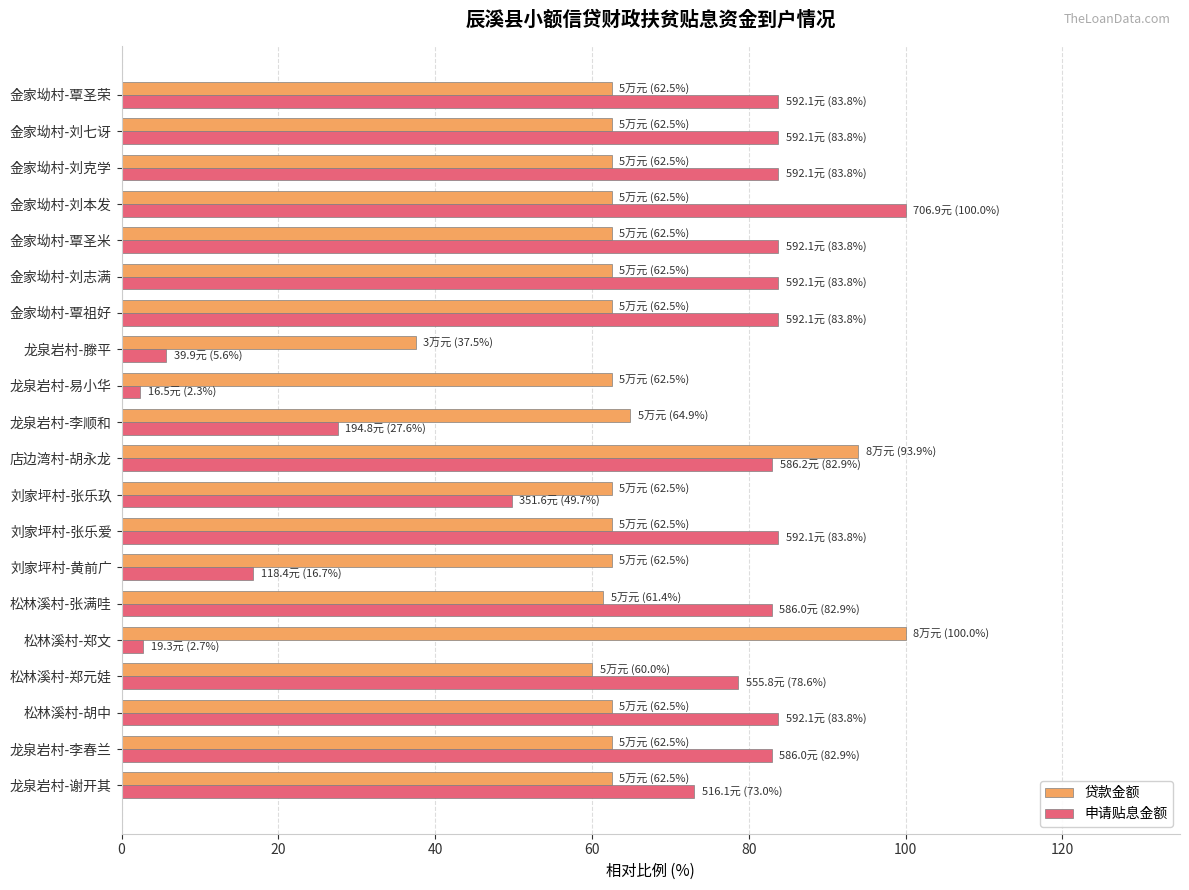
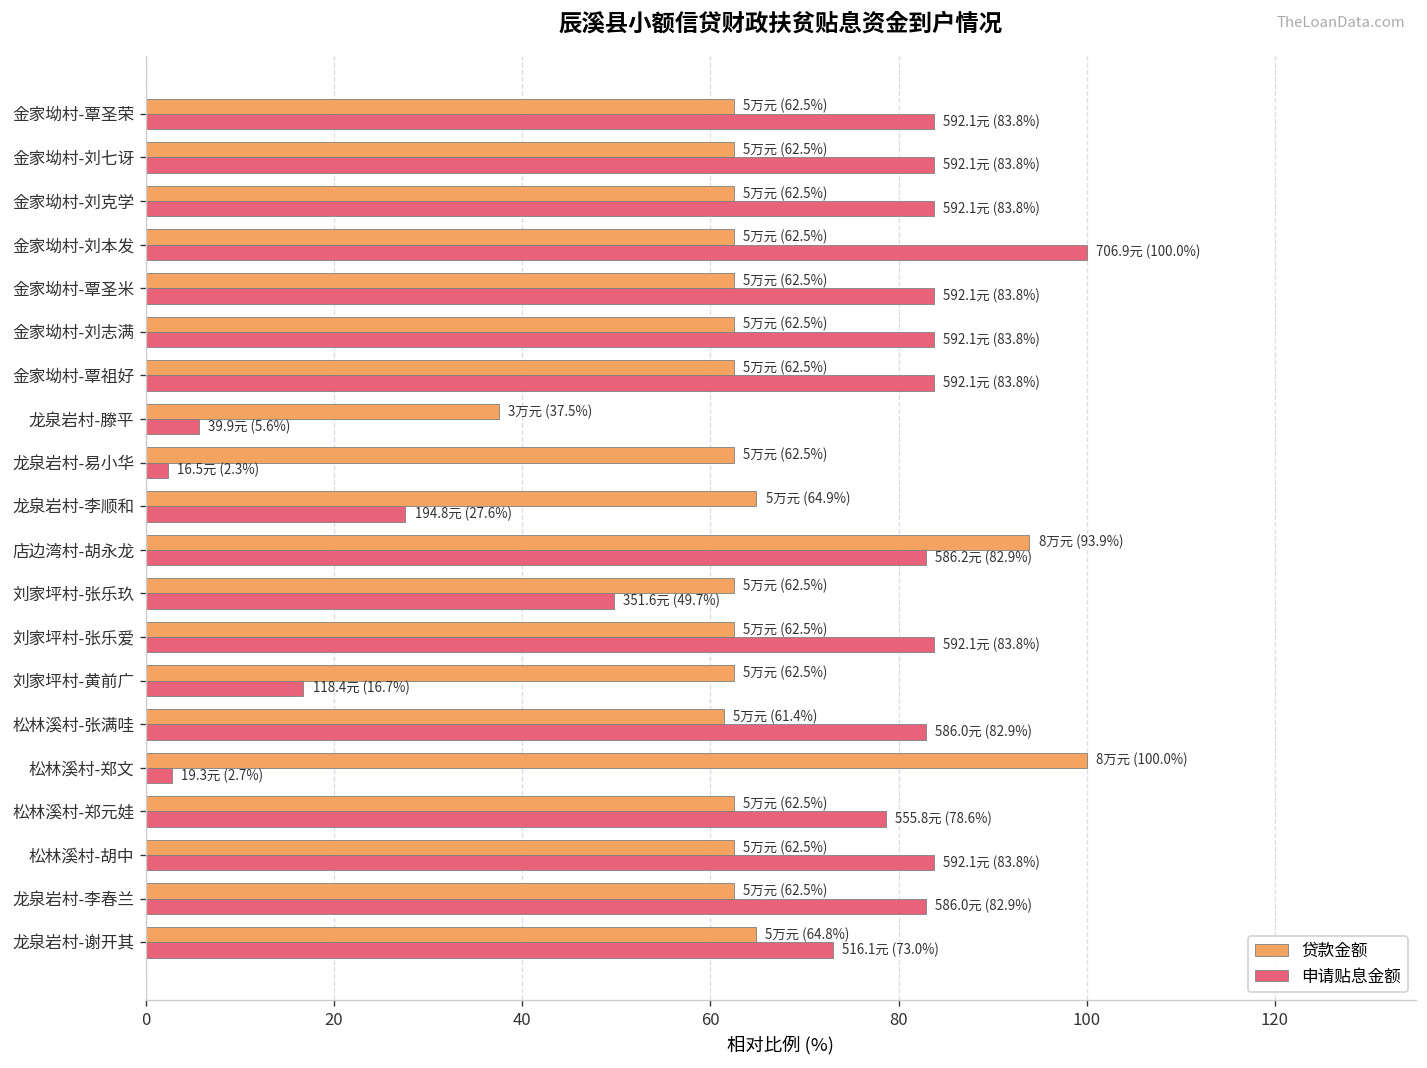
  {
    "贷款金额": {
      "金家坳村-覃圣荣": "(62.5%)",
      "金家坳村-刘七讶": "(62.5%)",
      "金家坳村-刘克学": "(62.5%)",
      "金家坳村-刘本发": "(62.5%)",
      "金家坳村-覃圣米": "(62.5%)",
      "金家坳村-刘志满": "(62.5%)",
      "金家坳村-覃祖好": "(62.5%)",
      "龙泉岩村-滕平": "(37.5%)",
      "龙泉岩村-易小华": "(62.5%)",
      "龙泉岩村-李顺和": "(64.9%)",
      "店边湾村-胡永龙": "(93.9%)",
      "刘家坪村-张乐玖": "(62.5%)",
      "刘家坪村-张乐爱": "(62.5%)",
      "刘家坪村-黄前广": "(62.5%)",
      "松林溪村-张满哇": "(61.4%)",
      "松林溪村-郑文": "(100.0%)",
-     "松林溪村-郑元娃": "(60.0%)",
+     "松林溪村-郑元娃": "(62.5%)",
      "松林溪村-胡中": "(62.5%)",
      "龙泉岩村-李春兰": "(62.5%)",
-     "龙泉岩村-谢开其": "(62.5%)"
+     "龙泉岩村-谢开其": "(64.8%)"
    },
    "申请贴息金额": {
      "金家坳村-覃圣荣": "(83.8%)",
      "金家坳村-刘七讶": "(83.8%)",
      "金家坳村-刘克学": "(83.8%)",
      "金家坳村-刘本发": "(100.0%)",
      "金家坳村-覃圣米": "(83.8%)",
      "金家坳村-刘志满": "(83.8%)",
      "金家坳村-覃祖好": "(83.8%)",
      "龙泉岩村-滕平": "(5.6%)",
      "龙泉岩村-易小华": "(2.3%)",
      "龙泉岩村-李顺和": "(27.6%)",
      "店边湾村-胡永龙": "(82.9%)",
      "刘家坪村-张乐玖": "(49.7%)",
      "刘家坪村-张乐爱": "(83.8%)",
      "刘家坪村-黄前广": "(16.7%)",
      "松林溪村-张满哇": "(82.9%)",
      "松林溪村-郑文": "(2.7%)",
      "松林溪村-郑元娃": "(78.6%)",
      "松林溪村-胡中": "(83.8%)",
      "龙泉岩村-李春兰": "(82.9%)",
      "龙泉岩村-谢开其": "(73.0%)"
    }
  }
